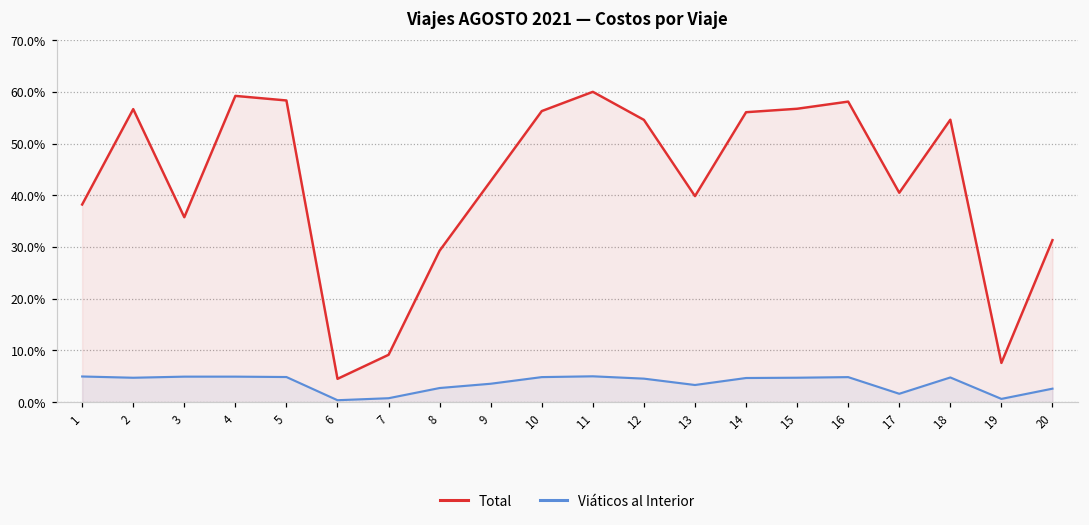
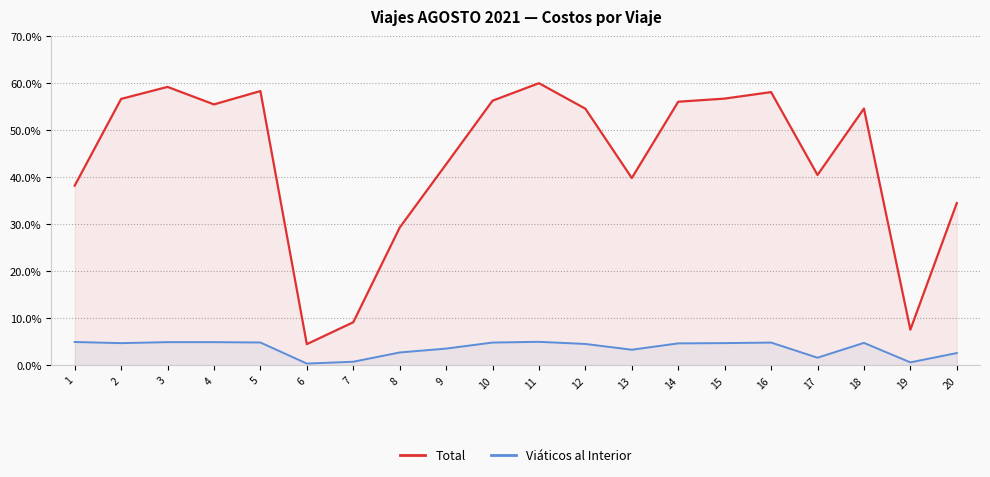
  {
    "Total": {
      "1": "38%",
      "2": "57%",
-     "3": "36%",
-     "4": "59%",
+     "3": "59%",
+     "4": "55%",
      "5": "58%",
      "6": "5%",
      "7": "9%",
      "8": "29%",
      "9": "43%",
      "10": "56%",
      "11": "60%",
      "12": "55%",
      "13": "40%",
      "14": "56%",
      "15": "57%",
      "16": "58%",
      "17": "40%",
      "18": "55%",
      "19": "8%",
-     "20": "31%"
+     "20": "35%"
    },
    "Viáticos al Interior": {
      "1": "5%",
      "2": "5%",
      "3": "5%",
      "4": "5%",
      "5": "5%",
      "6": "0%",
      "7": "1%",
      "8": "3%",
      "9": "4%",
      "10": "5%",
      "11": "5%",
      "12": "5%",
      "13": "3%",
      "14": "5%",
      "15": "5%",
      "16": "5%",
      "17": "2%",
      "18": "5%",
      "19": "1%",
      "20": "3%"
    }
  }
